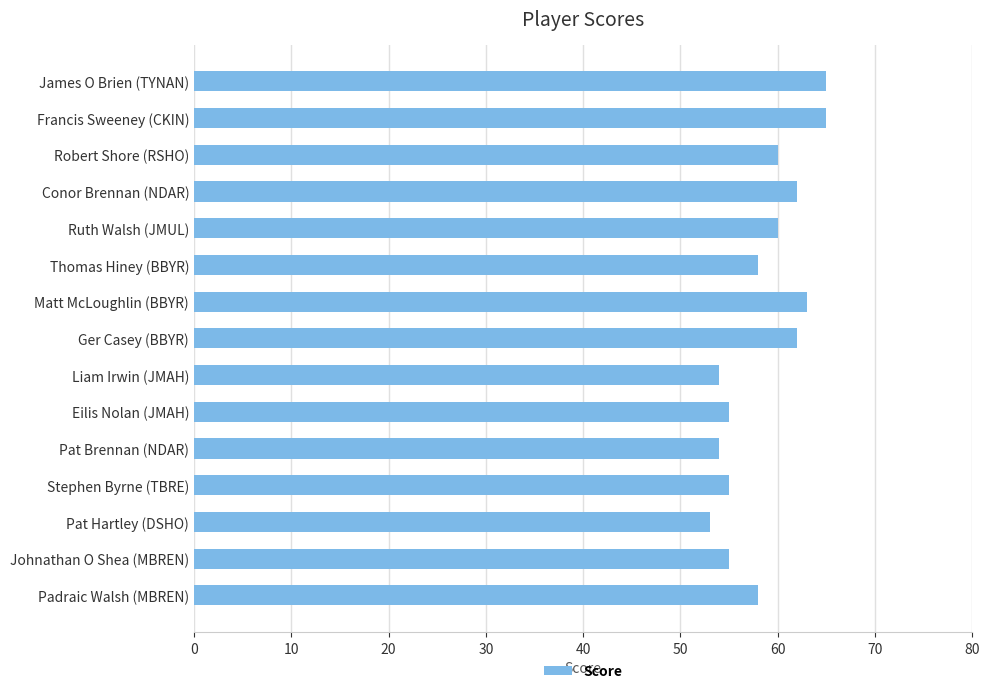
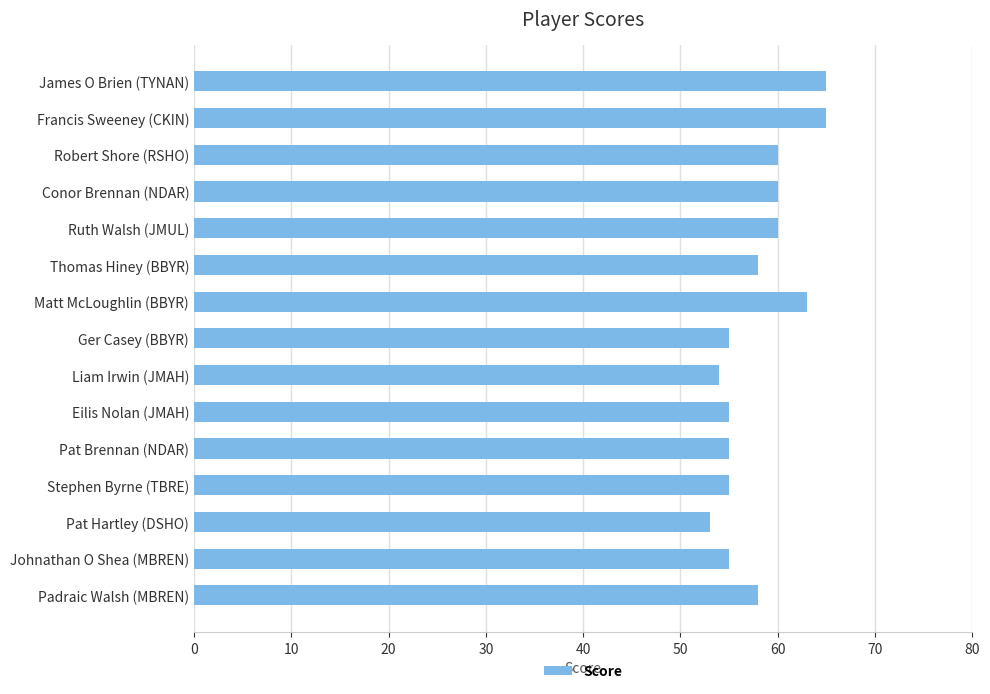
  {
    "James O Brien (TYNAN)": 65,
    "Francis Sweeney (CKIN)": 65,
    "Robert Shore (RSHO)": 60,
-   "Conor Brennan (NDAR)": 62,
+   "Conor Brennan (NDAR)": 60,
    "Ruth Walsh (JMUL)": 60,
    "Thomas Hiney (BBYR)": 58,
    "Matt McLoughlin (BBYR)": 63,
-   "Ger Casey (BBYR)": 62,
+   "Ger Casey (BBYR)": 55,
    "Liam Irwin (JMAH)": 54,
    "Eilis Nolan (JMAH)": 55,
-   "Pat Brennan (NDAR)": 54,
+   "Pat Brennan (NDAR)": 55,
    "Stephen Byrne (TBRE)": 55,
    "Pat Hartley (DSHO)": 53,
    "Johnathan O Shea (MBREN)": 55,
    "Padraic Walsh (MBREN)": 58
  }
